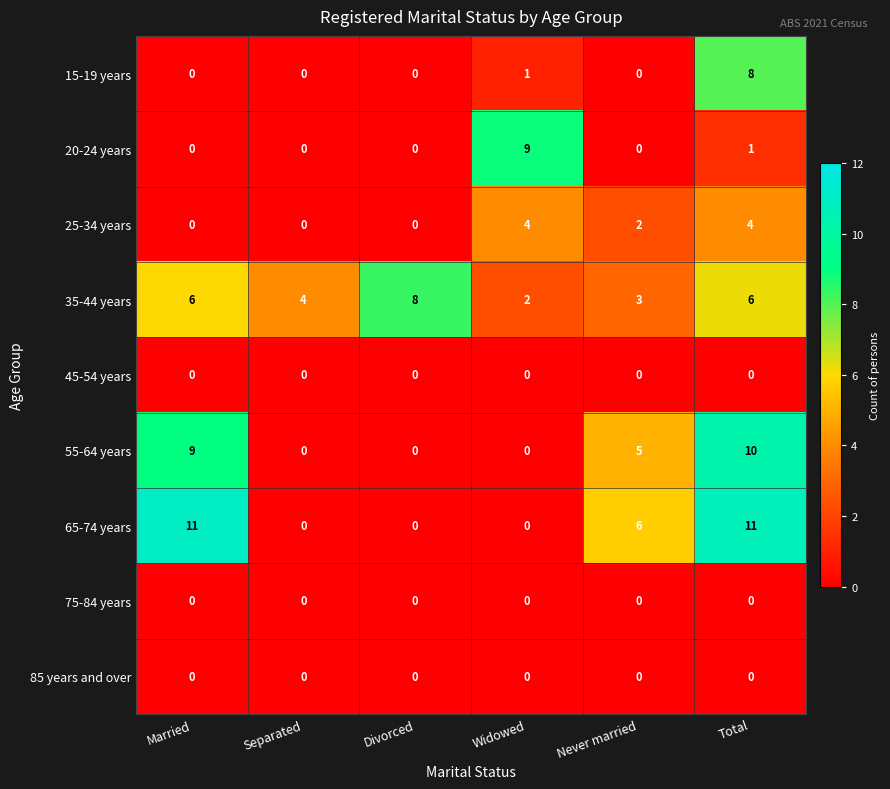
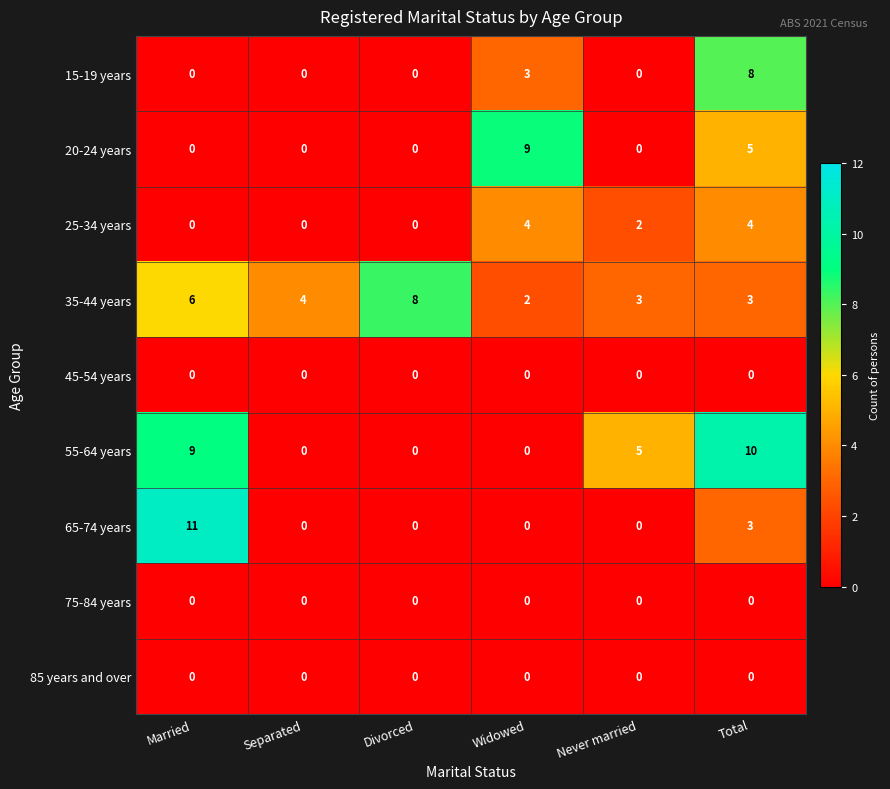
  {
    "15-19 years": {
      "Married": 0,
      "Separated": 0,
      "Divorced": 0,
-     "Widowed": 1,
+     "Widowed": 3,
      "Never married": 0,
      "Total": 8
    },
    "20-24 years": {
      "Married": 0,
      "Separated": 0,
      "Divorced": 0,
      "Widowed": 9,
      "Never married": 0,
-     "Total": 1
+     "Total": 5
    },
    "25-34 years": {
      "Married": 0,
      "Separated": 0,
      "Divorced": 0,
      "Widowed": 4,
      "Never married": 2,
      "Total": 4
    },
    "35-44 years": {
      "Married": 6,
      "Separated": 4,
      "Divorced": 8,
      "Widowed": 2,
      "Never married": 3,
-     "Total": 6
+     "Total": 3
    },
    "45-54 years": {
      "Married": 0,
      "Separated": 0,
      "Divorced": 0,
      "Widowed": 0,
      "Never married": 0,
      "Total": 0
    },
    "55-64 years": {
      "Married": 9,
      "Separated": 0,
      "Divorced": 0,
      "Widowed": 0,
      "Never married": 5,
      "Total": 10
    },
    "65-74 years": {
      "Married": 11,
      "Separated": 0,
      "Divorced": 0,
      "Widowed": 0,
-     "Never married": 6,
-     "Total": 11
+     "Never married": 0,
+     "Total": 3
    },
    "75-84 years": {
      "Married": 0,
      "Separated": 0,
      "Divorced": 0,
      "Widowed": 0,
      "Never married": 0,
      "Total": 0
    },
    "85 years and over": {
      "Married": 0,
      "Separated": 0,
      "Divorced": 0,
      "Widowed": 0,
      "Never married": 0,
      "Total": 0
    }
  }
